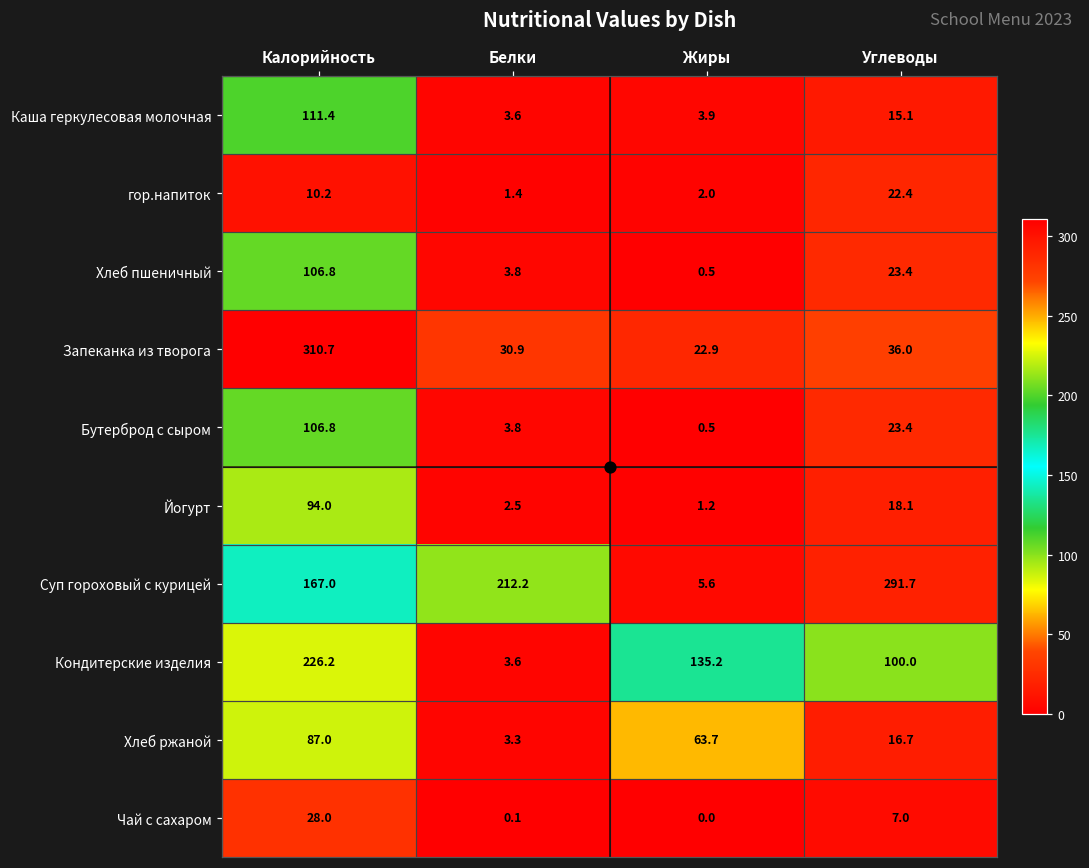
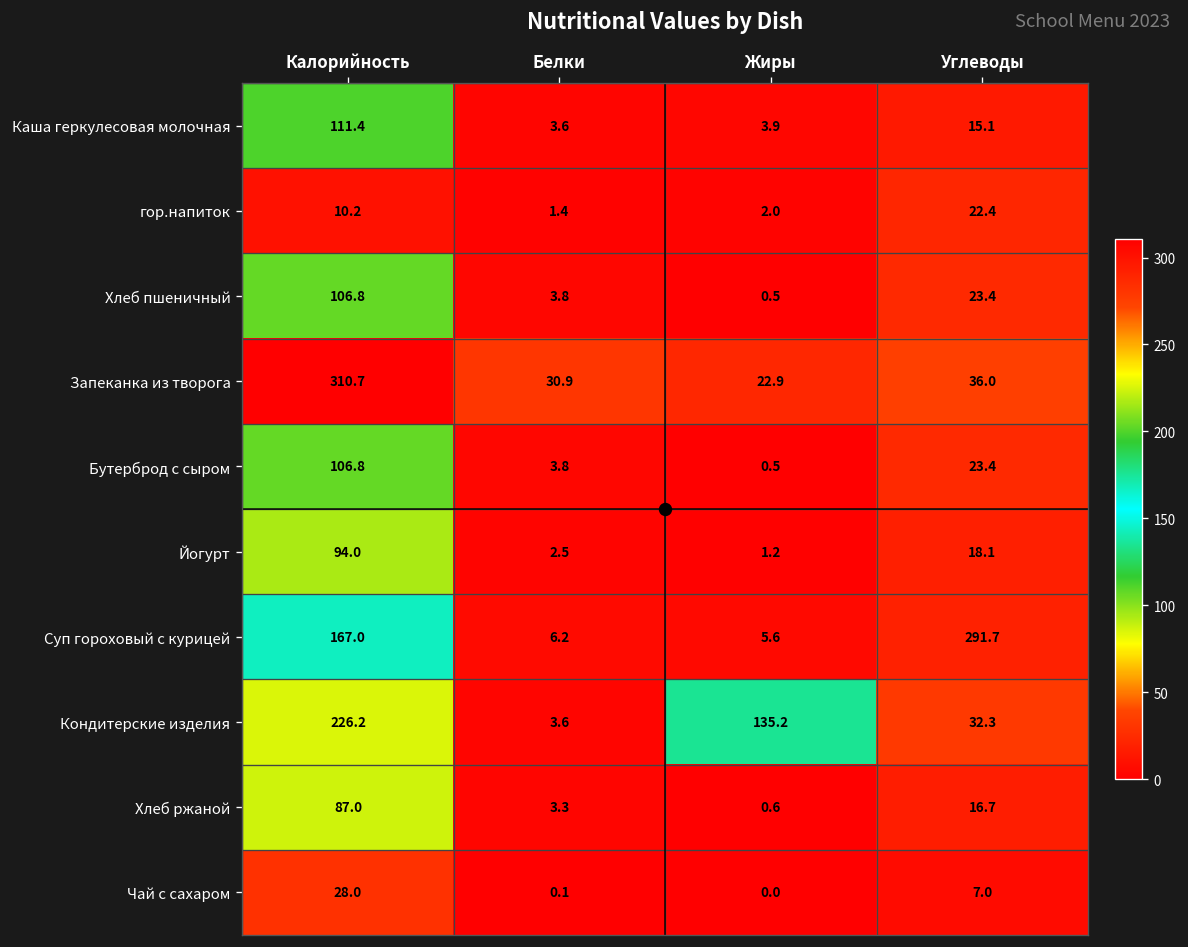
  {
    "Каша геркулесовая молочная": {
      "Калорийность": 111.4,
      "Белки": 3.6,
      "Жиры": 3.9,
      "Углеводы": 15.1
    },
    "гор.напиток": {
      "Калорийность": 10.2,
      "Белки": 1.4,
      "Жиры": 2.0,
      "Углеводы": 22.4
    },
    "Хлеб пшеничный": {
      "Калорийность": 106.8,
      "Белки": 3.8,
      "Жиры": 0.5,
      "Углеводы": 23.4
    },
    "Запеканка из творога": {
      "Калорийность": 310.7,
      "Белки": 30.9,
      "Жиры": 22.9,
      "Углеводы": 36.0
    },
    "Бутерброд с сыром": {
      "Калорийность": 106.8,
      "Белки": 3.8,
      "Жиры": 0.5,
      "Углеводы": 23.4
    },
    "Йогурт": {
      "Калорийность": 94.0,
      "Белки": 2.5,
      "Жиры": 1.2,
      "Углеводы": 18.1
    },
    "Суп гороховый с курицей": {
      "Калорийность": 167.0,
-     "Белки": 212.2,
+     "Белки": 6.2,
      "Жиры": 5.6,
      "Углеводы": 291.7
    },
    "Кондитерские изделия": {
      "Калорийность": 226.2,
      "Белки": 3.6,
      "Жиры": 135.2,
-     "Углеводы": 100.0
+     "Углеводы": 32.3
    },
    "Хлеб ржаной": {
      "Калорийность": 87.0,
      "Белки": 3.3,
-     "Жиры": 63.7,
+     "Жиры": 0.6,
      "Углеводы": 16.7
    },
    "Чай с сахаром": {
      "Калорийность": 28.0,
      "Белки": 0.1,
      "Жиры": 0.0,
      "Углеводы": 7.0
    }
  }
